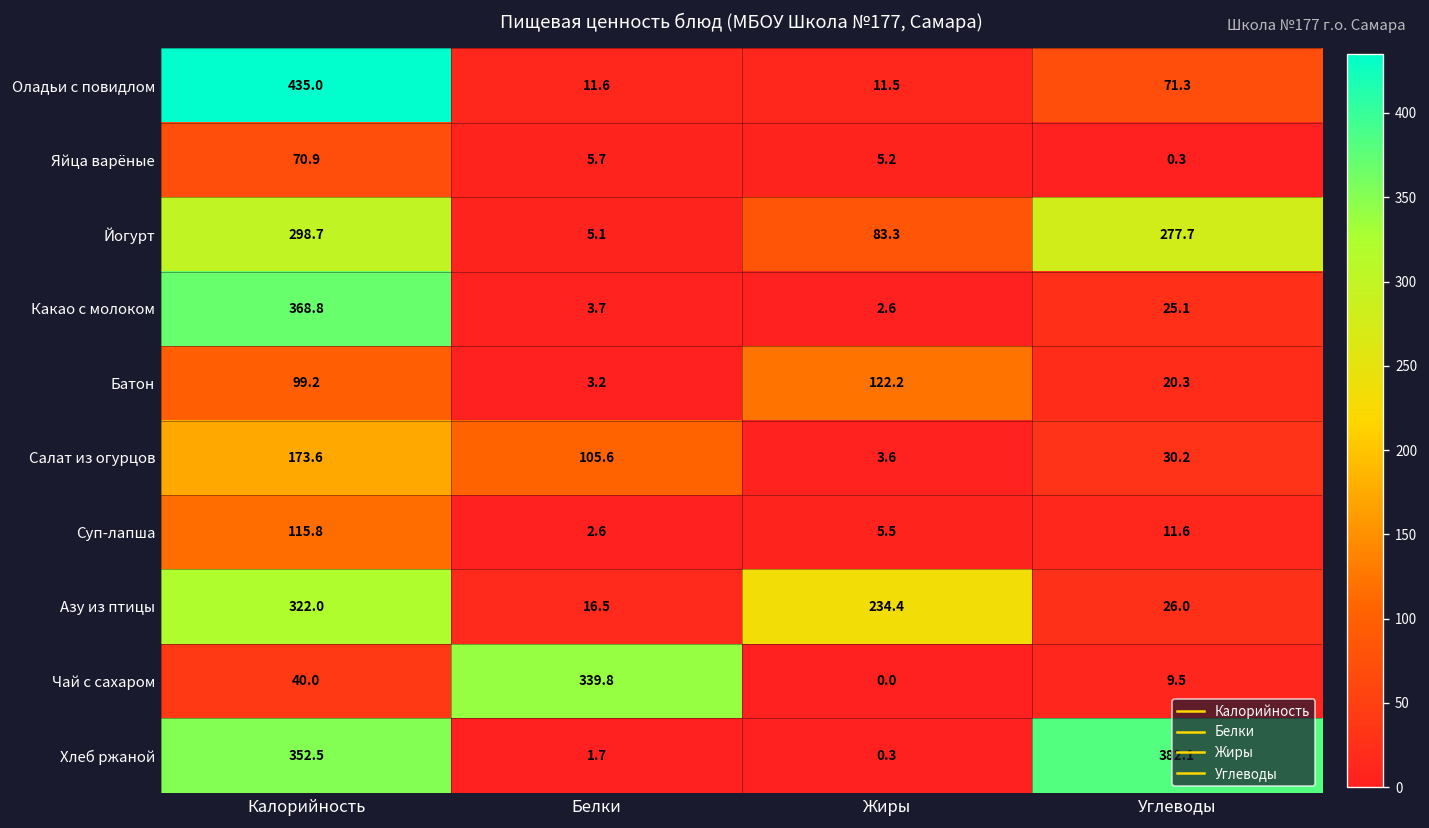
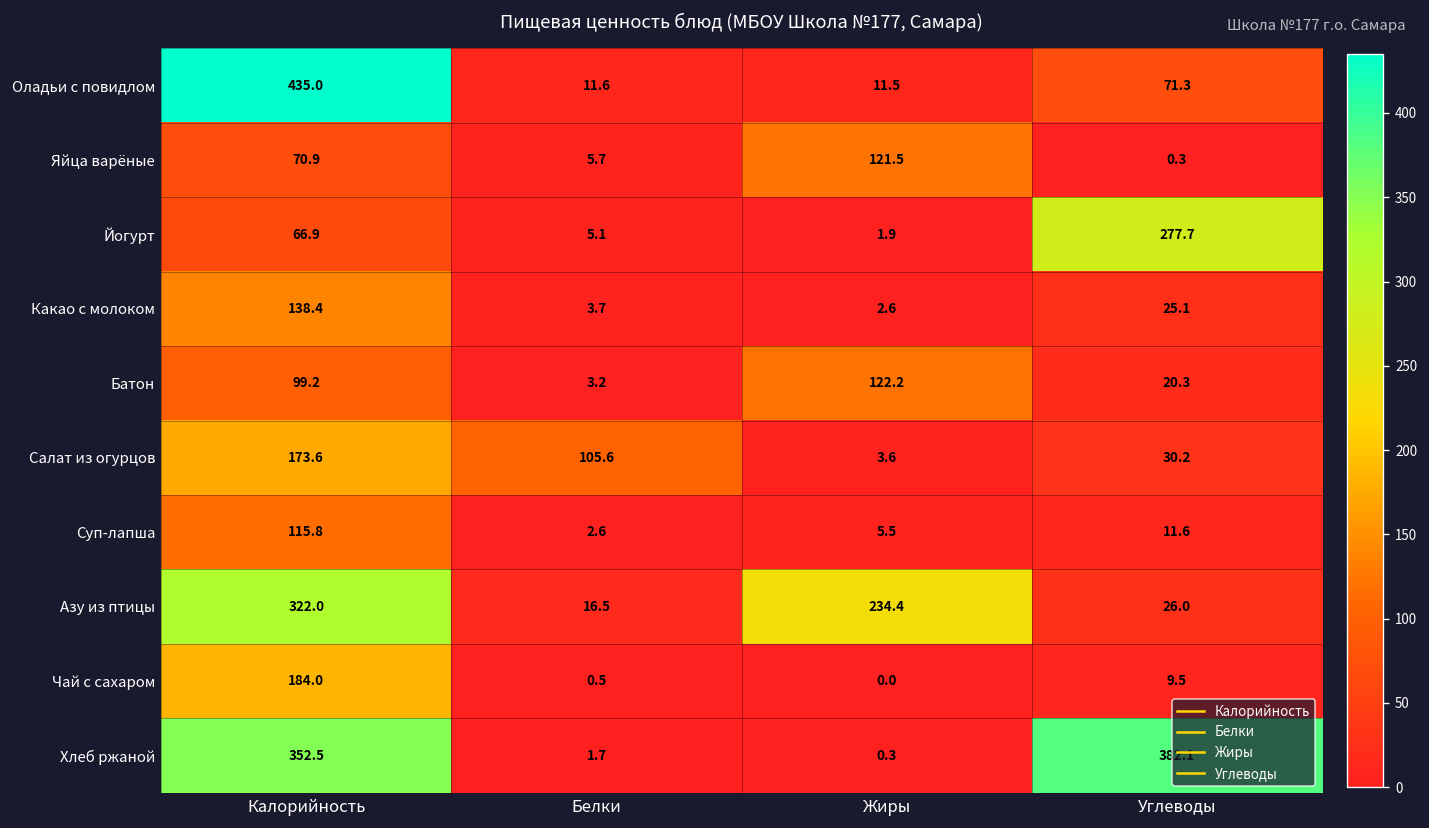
  {
    "Оладьи с повидлом": {
      "Калорийность": 435.0,
      "Белки": 11.6,
      "Жиры": 11.5,
      "Углеводы": 71.3
    },
    "Яйца варёные": {
      "Калорийность": 70.9,
      "Белки": 5.7,
-     "Жиры": 5.2,
+     "Жиры": 121.5,
      "Углеводы": 0.3
    },
    "Йогурт": {
-     "Калорийность": 298.7,
+     "Калорийность": 66.9,
      "Белки": 5.1,
-     "Жиры": 83.3,
+     "Жиры": 1.9,
      "Углеводы": 277.7
    },
    "Какао с молоком": {
-     "Калорийность": 368.8,
+     "Калорийность": 138.4,
      "Белки": 3.7,
      "Жиры": 2.6,
      "Углеводы": 25.1
    },
    "Батон": {
      "Калорийность": 99.2,
      "Белки": 3.2,
      "Жиры": 122.2,
      "Углеводы": 20.3
    },
    "Салат из огурцов": {
      "Калорийность": 173.6,
      "Белки": 105.6,
      "Жиры": 3.6,
      "Углеводы": 30.2
    },
    "Суп-лапша": {
      "Калорийность": 115.8,
      "Белки": 2.6,
      "Жиры": 5.5,
      "Углеводы": 11.6
    },
    "Азу из птицы": {
      "Калорийность": 322.0,
      "Белки": 16.5,
      "Жиры": 234.4,
      "Углеводы": 26.0
    },
    "Чай с сахаром": {
-     "Калорийность": 40.0,
-     "Белки": 339.8,
+     "Калорийность": 184.0,
+     "Белки": 0.5,
      "Жиры": 0.0,
      "Углеводы": 9.5
    },
    "Хлеб ржаной": {
      "Калорийность": 352.5,
      "Белки": 1.7,
      "Жиры": 0.3
    }
  }
